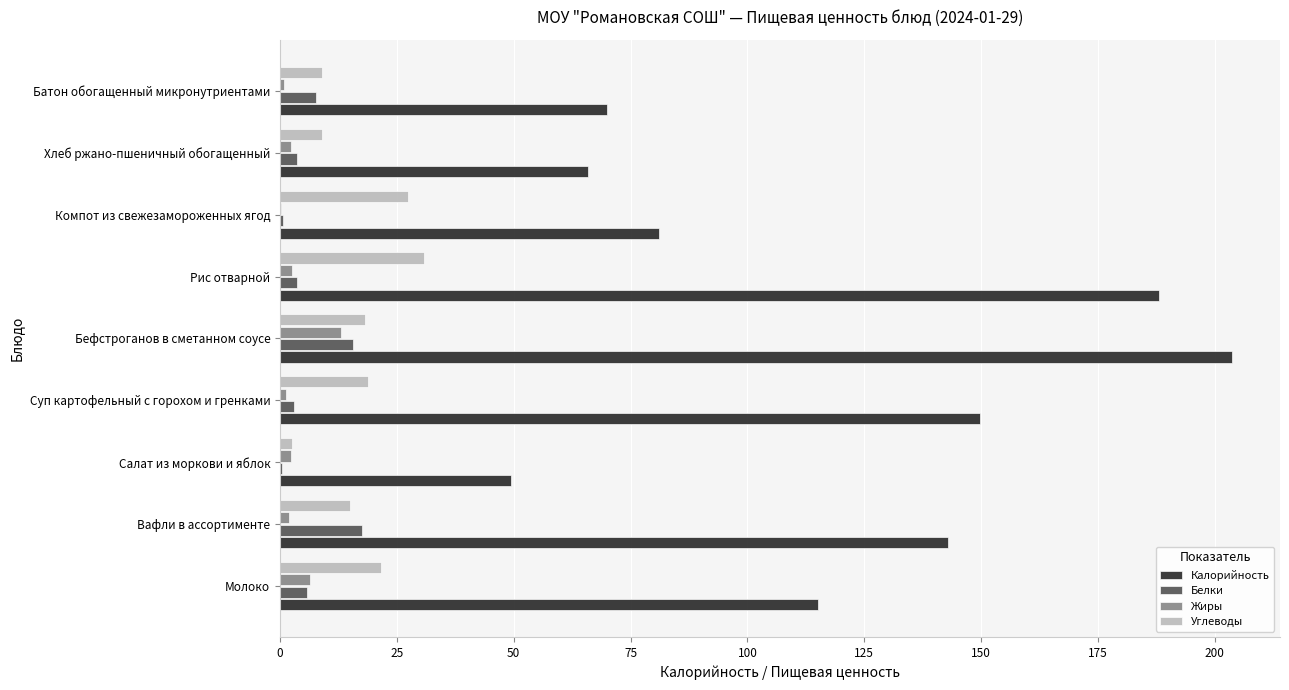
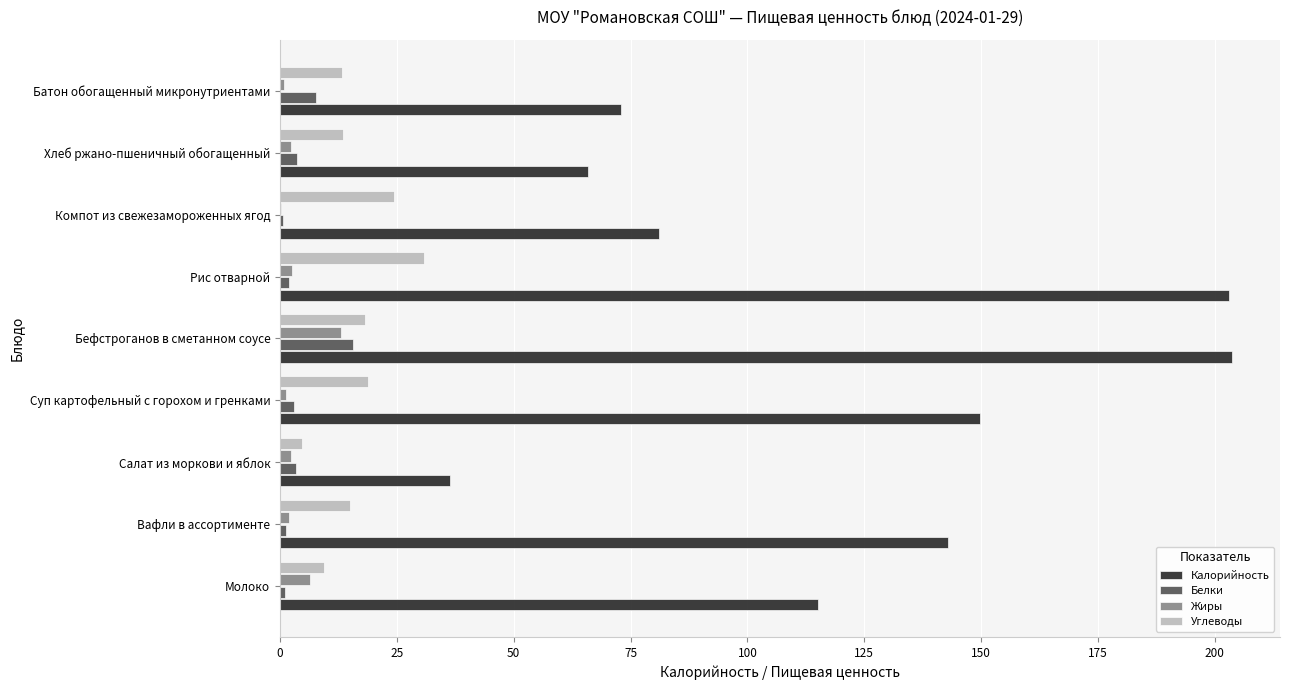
  {
    "Калорийность": {
-     "Батон обогащенный микронутриентами": 70,
+     "Батон обогащенный микронутриентами": 73,
      "Хлеб ржано-пшеничный обогащенный": 66,
      "Компот из свежезамороженных ягод": 81,
-     "Рис отварной": 188,
+     "Рис отварной": 203,
      "Бефстроганов в сметанном соусе": 204,
      "Суп картофельный с горохом и гренками": 150,
-     "Салат из моркови и яблок": 50,
+     "Салат из моркови и яблок": 36,
      "Вафли в ассортименте": 143,
      "Молоко": 115
    },
    "Белки": {
      "Батон обогащенный микронутриентами": 8,
      "Хлеб ржано-пшеничный обогащенный": 4,
      "Компот из свежезамороженных ягод": 1,
-     "Рис отварной": 4,
+     "Рис отварной": 2,
      "Бефстроганов в сметанном соусе": 16,
      "Суп картофельный с горохом и гренками": 3,
-     "Салат из моркови и яблок": 1,
-     "Вафли в ассортименте": 18,
-     "Молоко": 6
+     "Салат из моркови и яблок": 3,
+     "Вафли в ассортименте": 1,
+     "Молоко": 1
    },
    "Жиры": {
      "Батон обогащенный микронутриентами": 1,
      "Хлеб ржано-пшеничный обогащенный": 2,
      "Рис отварной": 3,
      "Бефстроганов в сметанном соусе": 13,
      "Суп картофельный с горохом и гренками": 1,
      "Салат из моркови и яблок": 2,
      "Вафли в ассортименте": 2,
      "Молоко": 6
    },
    "Углеводы": {
-     "Батон обогащенный микронутриентами": 9,
-     "Хлеб ржано-пшеничный обогащенный": 9,
-     "Компот из свежезамороженных ягод": 27,
+     "Батон обогащенный микронутриентами": 13,
+     "Хлеб ржано-пшеничный обогащенный": 14,
+     "Компот из свежезамороженных ягод": 24,
      "Рис отварной": 31,
      "Бефстроганов в сметанном соусе": 18,
      "Суп картофельный с горохом и гренками": 19,
-     "Салат из моркови и яблок": 3,
+     "Салат из моркови и яблок": 5,
      "Вафли в ассортименте": 15,
-     "Молоко": 22
+     "Молоко": 9
    }
  }
